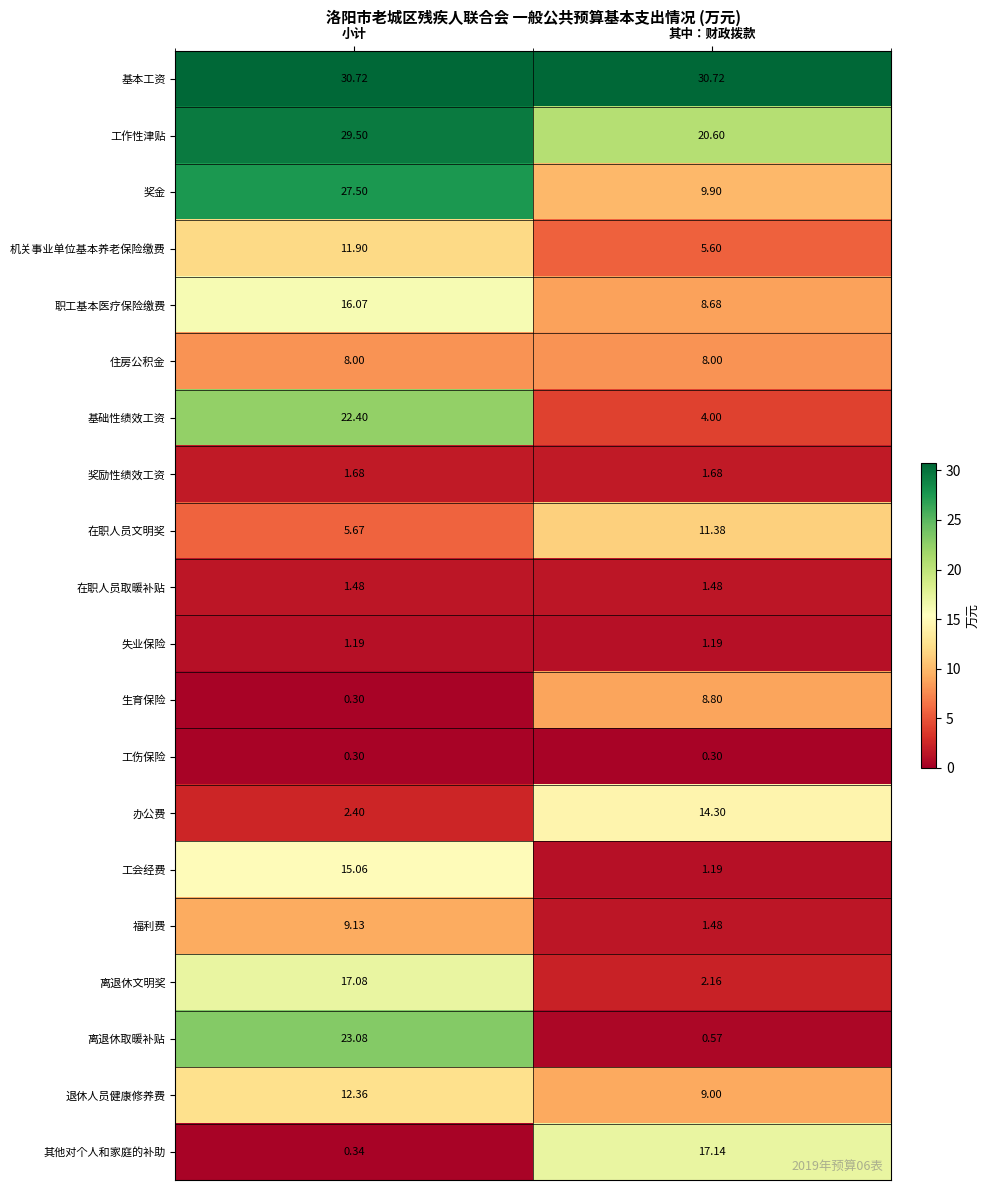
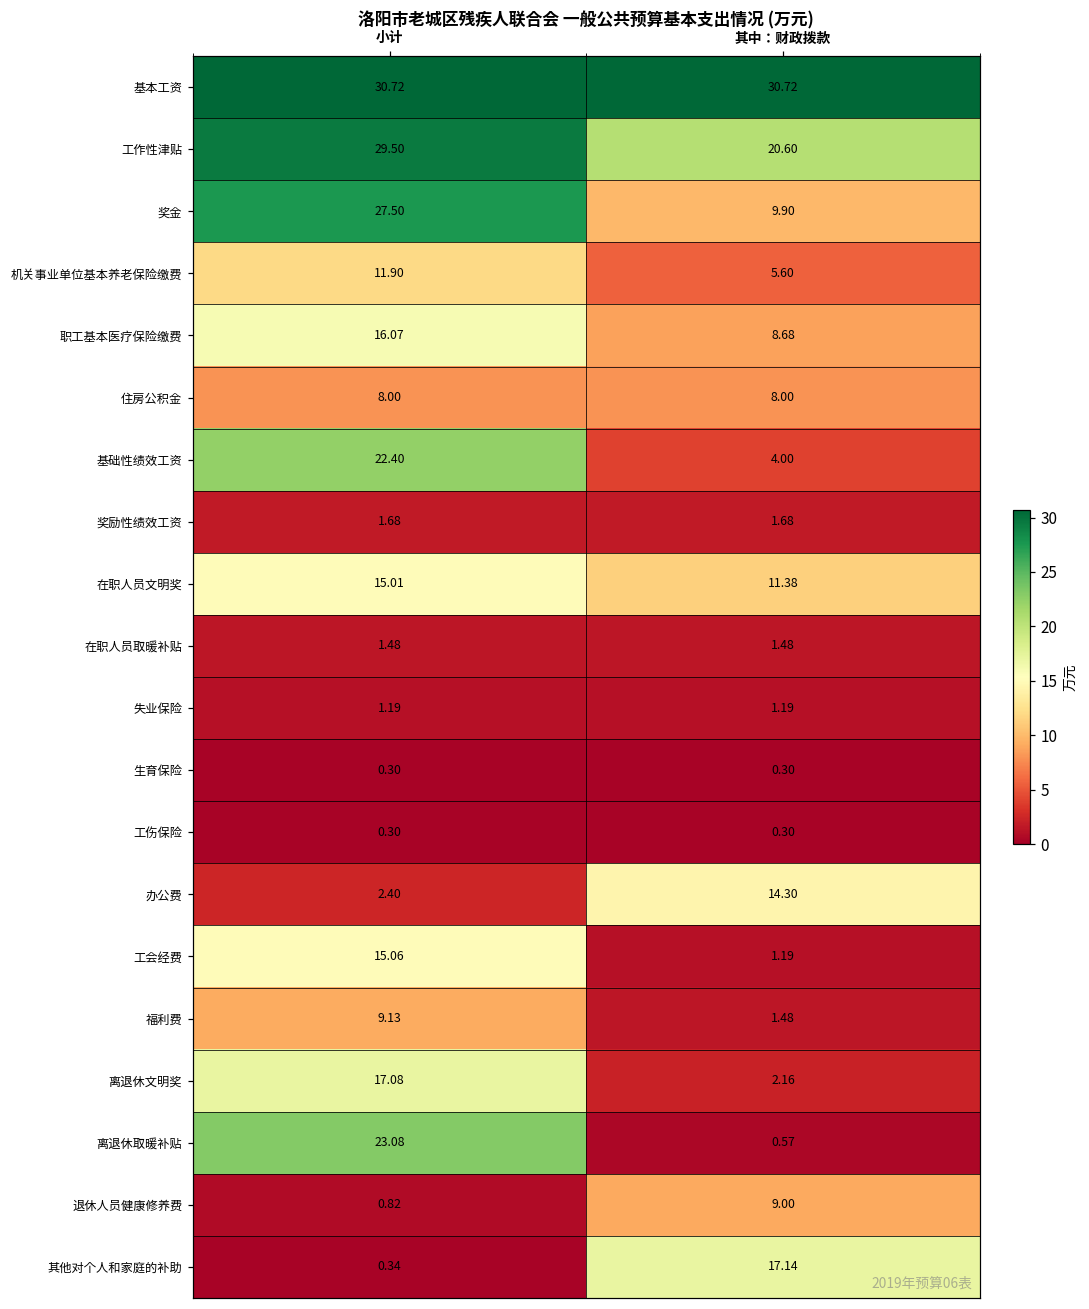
  {
    "基本工资": {
      "小计": 30.72,
      "其中：财政拨款": 30.72
    },
    "工作性津贴": {
      "小计": 29.50,
      "其中：财政拨款": 20.60
    },
    "奖金": {
      "小计": 27.50,
      "其中：财政拨款": 9.90
    },
    "机关事业单位基本养老保险缴费": {
      "小计": 11.90,
      "其中：财政拨款": 5.60
    },
    "职工基本医疗保险缴费": {
      "小计": 16.07,
      "其中：财政拨款": 8.68
    },
    "住房公积金": {
      "小计": 8.00,
      "其中：财政拨款": 8.00
    },
    "基础性绩效工资": {
      "小计": 22.40,
      "其中：财政拨款": 4.00
    },
    "奖励性绩效工资": {
      "小计": 1.68,
      "其中：财政拨款": 1.68
    },
    "在职人员文明奖": {
-     "小计": 5.67,
+     "小计": 15.01,
      "其中：财政拨款": 11.38
    },
    "在职人员取暖补贴": {
      "小计": 1.48,
      "其中：财政拨款": 1.48
    },
    "失业保险": {
      "小计": 1.19,
      "其中：财政拨款": 1.19
    },
    "生育保险": {
      "小计": 0.30,
-     "其中：财政拨款": 8.80
+     "其中：财政拨款": 0.30
    },
    "工伤保险": {
      "小计": 0.30,
      "其中：财政拨款": 0.30
    },
    "办公费": {
      "小计": 2.40,
      "其中：财政拨款": 14.30
    },
    "工会经费": {
      "小计": 15.06,
      "其中：财政拨款": 1.19
    },
    "福利费": {
      "小计": 9.13,
      "其中：财政拨款": 1.48
    },
    "离退休文明奖": {
      "小计": 17.08,
      "其中：财政拨款": 2.16
    },
    "离退休取暖补贴": {
      "小计": 23.08,
      "其中：财政拨款": 0.57
    },
    "退休人员健康修养费": {
-     "小计": 12.36,
+     "小计": 0.82,
      "其中：财政拨款": 9.00
    },
    "其他对个人和家庭的补助": {
      "小计": 0.34
    }
  }
